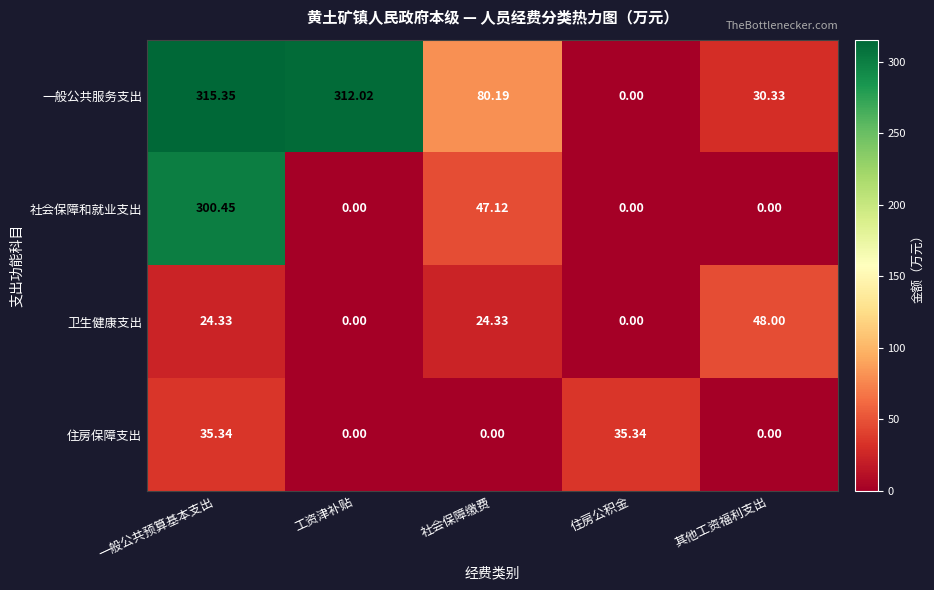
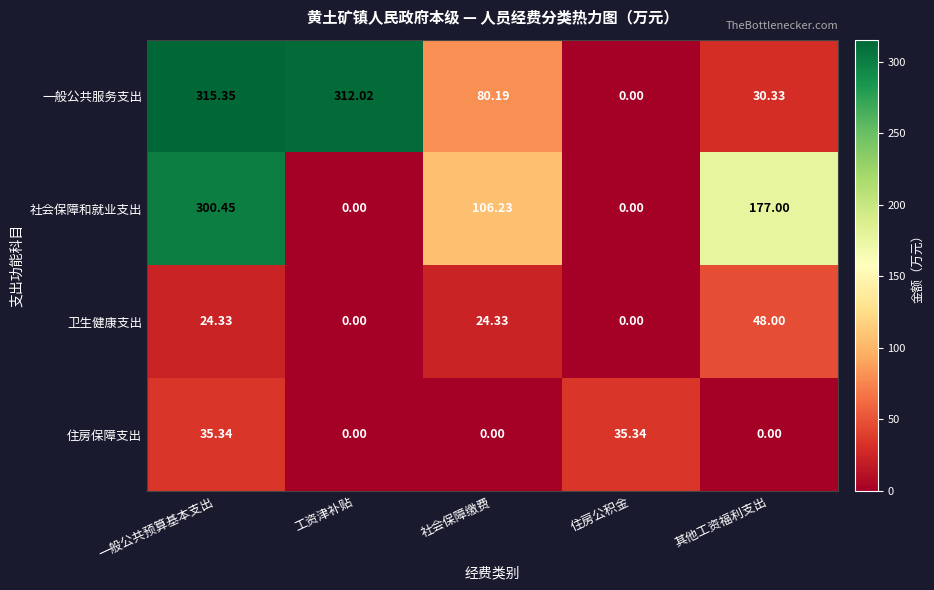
  {
    "一般公共服务支出": {
      "一般公共预算基本支出": 315.35,
      "工资津补贴": 312.02,
      "社会保障缴费": 80.19,
      "住房公积金": 0.00,
      "其他工资福利支出": 30.33
    },
    "社会保障和就业支出": {
      "一般公共预算基本支出": 300.45,
      "工资津补贴": 0.00,
-     "社会保障缴费": 47.12,
+     "社会保障缴费": 106.23,
      "住房公积金": 0.00,
-     "其他工资福利支出": 0.00
+     "其他工资福利支出": 177.00
    },
    "卫生健康支出": {
      "一般公共预算基本支出": 24.33,
      "工资津补贴": 0.00,
      "社会保障缴费": 24.33,
      "住房公积金": 0.00,
      "其他工资福利支出": 48.00
    },
    "住房保障支出": {
      "一般公共预算基本支出": 35.34,
      "工资津补贴": 0.00,
      "社会保障缴费": 0.00,
      "住房公积金": 35.34,
      "其他工资福利支出": 0.00
    }
  }
